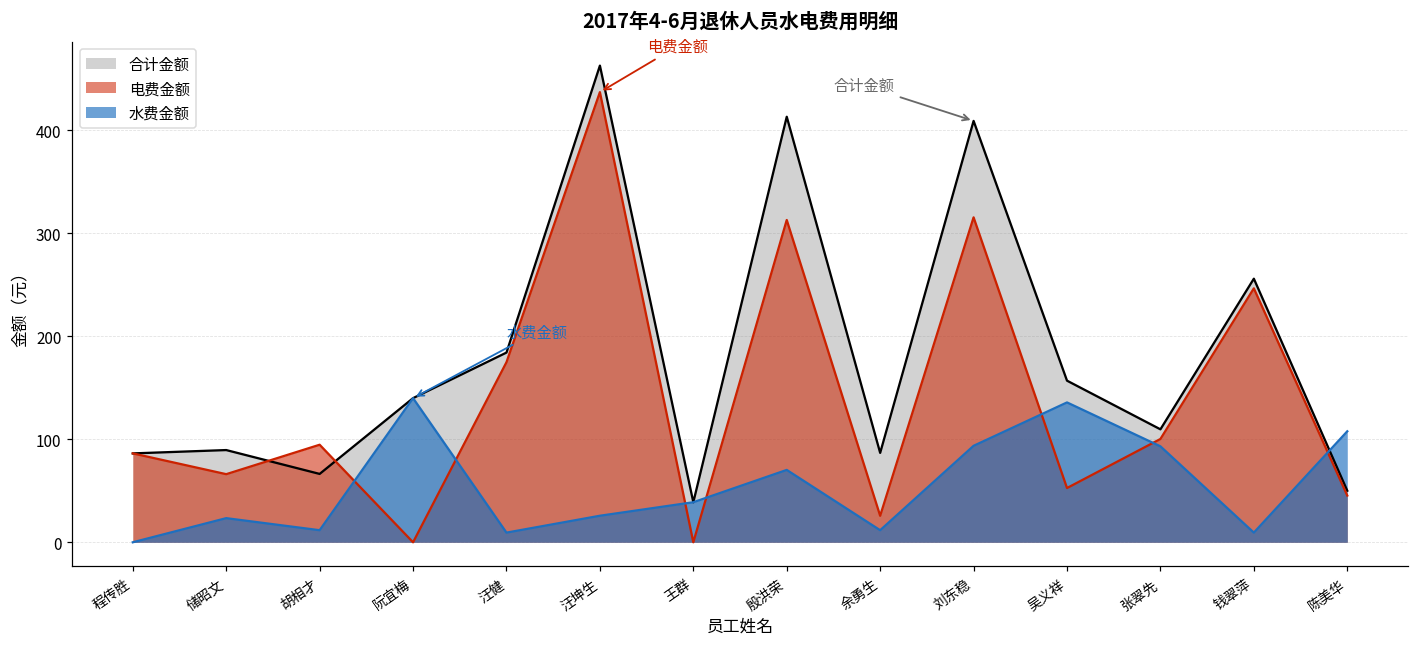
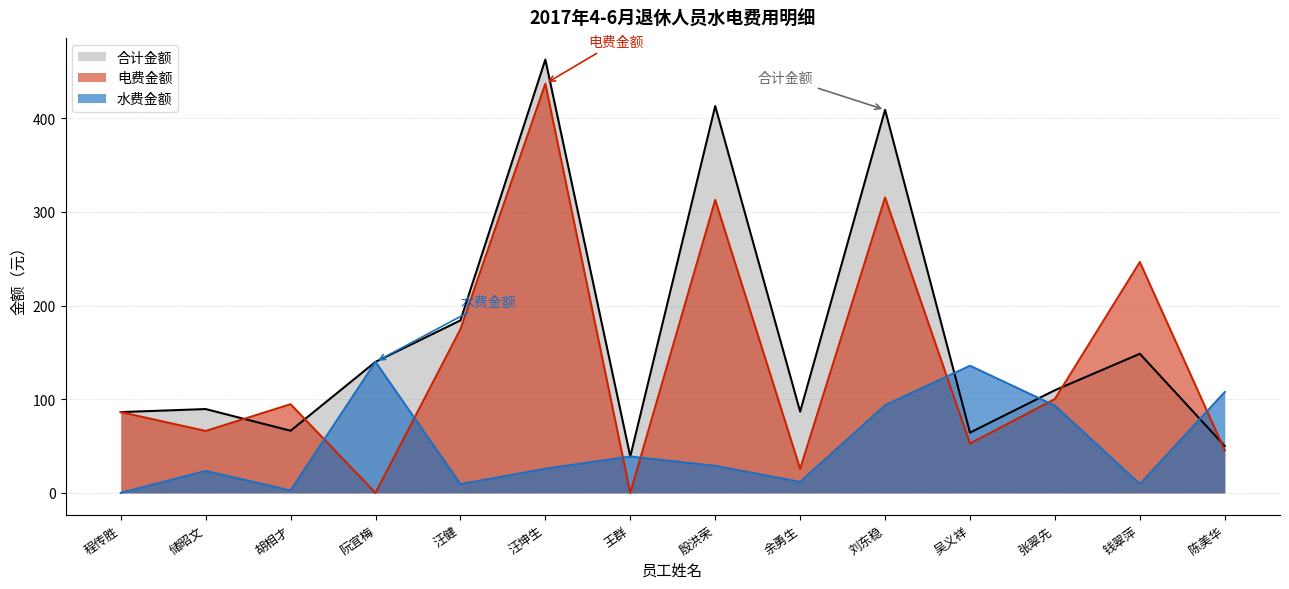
  {
    "合计金额": {
      "储昭文": 90,
      "胡相才": 70,
      "汪健": 180,
      "汪坤生": 460,
      "殷洪荣": 410,
      "余勇生": 90,
      "刘东稳": 410,
-     "吴义祥": 160,
+     "吴义祥": 60,
      "张翠先": 110,
-     "钱翠萍": 260,
+     "钱翠萍": 150,
      "陈美华": 50
    },
    "电费金额": {
      "储昭文": 70,
      "胡相才": 90,
      "阮宜梅": 0,
      "汪健": 170,
      "汪坤生": 440,
      "王群": 0,
      "殷洪荣": 310,
      "余勇生": 30,
      "刘东稳": 320,
      "吴义祥": 50,
      "张翠先": 100,
      "钱翠萍": 250,
      "陈美华": 50
    },
    "水费金额": {
      "程传胜": 0,
      "储昭文": 20,
-     "胡相才": 10,
+     "胡相才": 0,
      "汪健": 10,
      "汪坤生": 30,
-     "殷洪荣": 70,
+     "殷洪荣": 30,
      "余勇生": 10,
      "刘东稳": 90,
      "吴义祥": 140,
      "张翠先": 90,
      "钱翠萍": 10,
      "陈美华": 110
    }
  }
